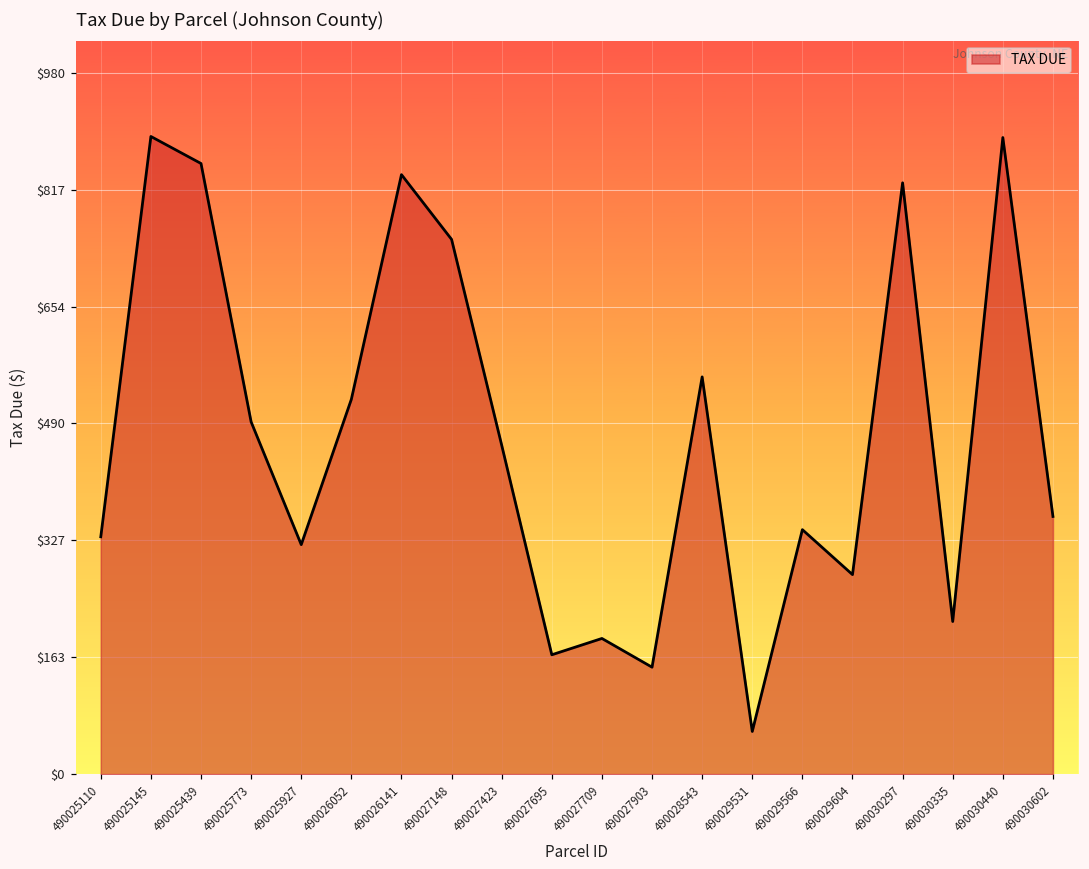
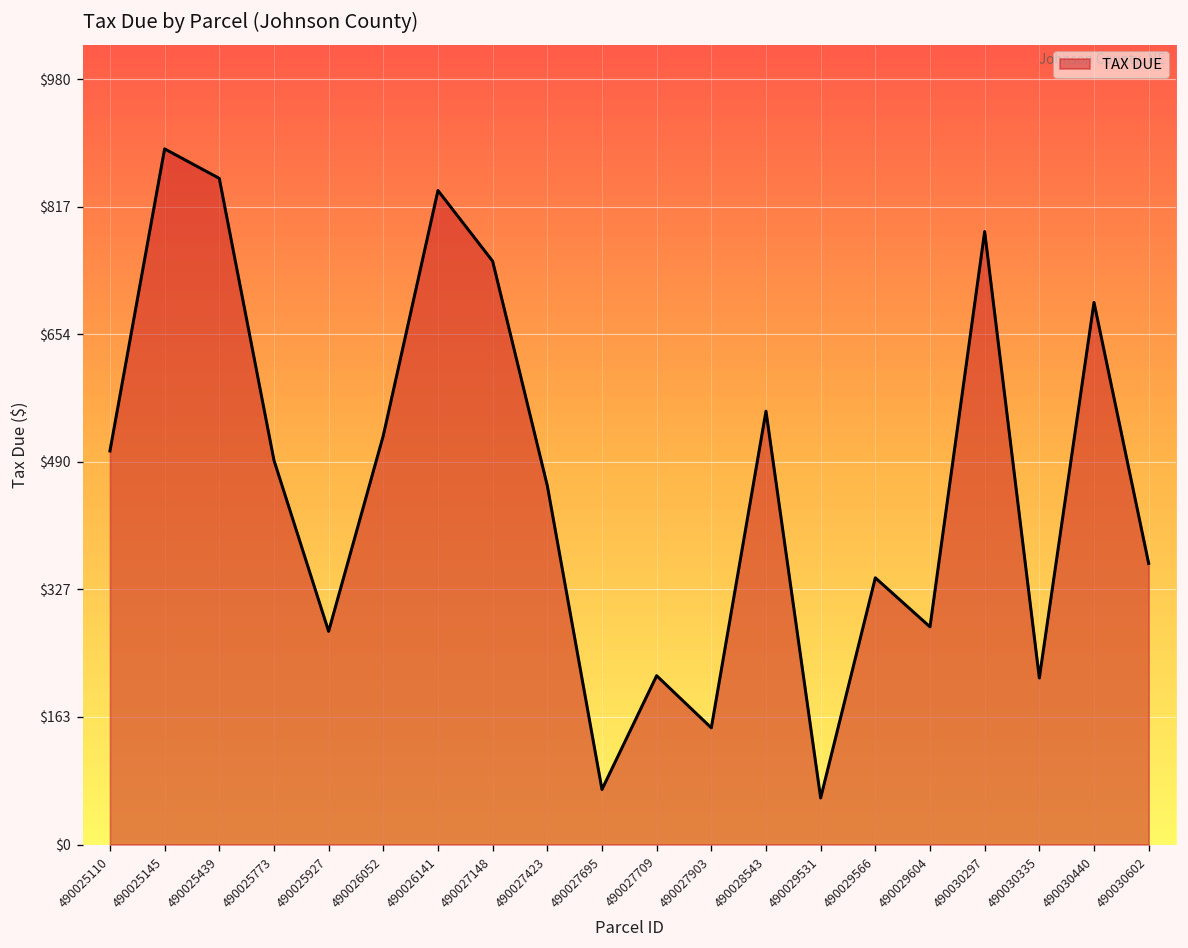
  {
-   "490025110": "$330",
+   "490025110": "$500",
    "490025145": "$890",
    "490025439": "$850",
    "490025773": "$490",
-   "490025927": "$320",
+   "490025927": "$270",
    "490026052": "$520",
    "490026141": "$840",
    "490027148": "$750",
    "490027423": "$460",
-   "490027695": "$170",
-   "490027709": "$190",
+   "490027695": "$70",
+   "490027709": "$220",
    "490027903": "$150",
    "490028543": "$560",
    "490029531": "$60",
    "490029566": "$340",
    "490029604": "$280",
-   "490030297": "$830",
+   "490030297": "$790",
    "490030335": "$210",
-   "490030440": "$890",
+   "490030440": "$690",
    "490030602": "$360"
  }
